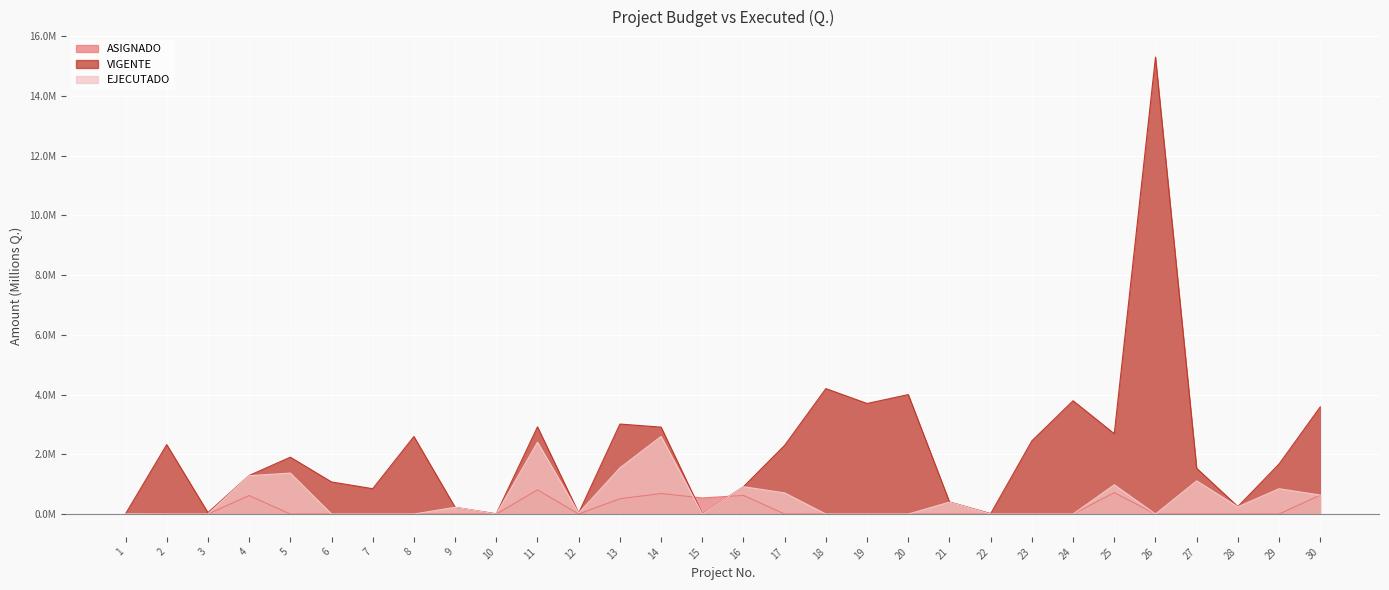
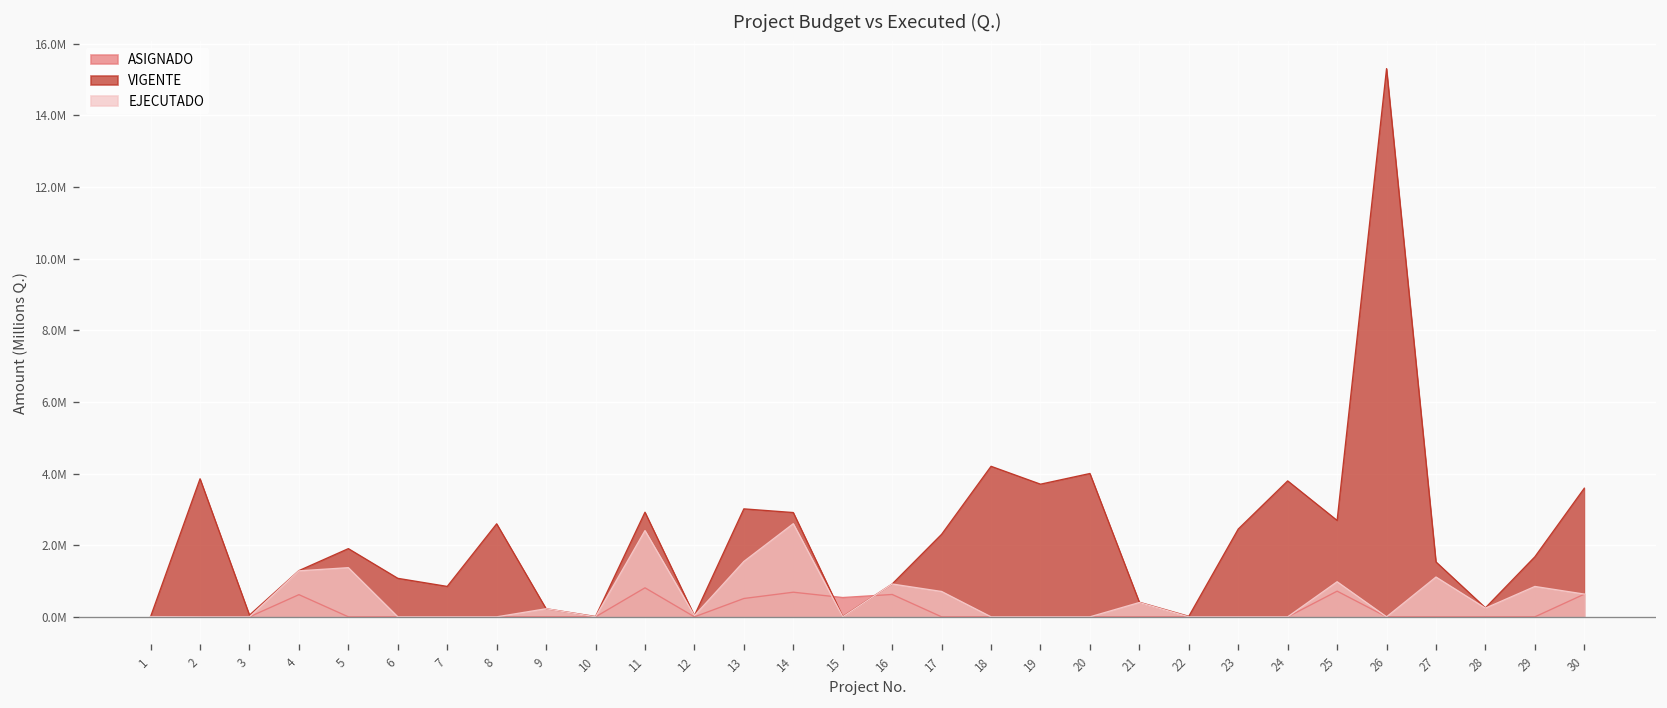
  {
    "ASIGNADO": {
      "4": 600000,
      "5": 0,
      "9": 0,
      "11": 800000,
      "13": 500000,
      "14": 700000,
      "15": 500000,
      "16": 600000,
      "17": 0,
      "21": 0,
      "25": 700000,
      "27": 0,
      "28": 0,
      "29": 0
    },
    "VIGENTE": {
-     "2": 2300000,
+     "2": 3900000,
      "5": 1900000,
      "6": 1100000,
      "7": 800000,
      "8": 2600000,
      "11": 2900000,
      "13": 3000000,
      "14": 2900000,
      "17": 2300000,
      "18": 4200000,
      "19": 3700000,
      "20": 4000000,
      "23": 2500000,
      "24": 3800000,
      "25": 2700000,
      "26": 15300000,
      "27": 1500000,
      "29": 1700000,
      "30": 3600000
    },
    "EJECUTADO": {
      "5": 1400000,
      "11": 2400000,
      "13": 1500000,
      "14": 2600000,
      "17": 700000,
      "25": 1000000,
      "27": 1100000,
      "29": 800000
    }
  }
